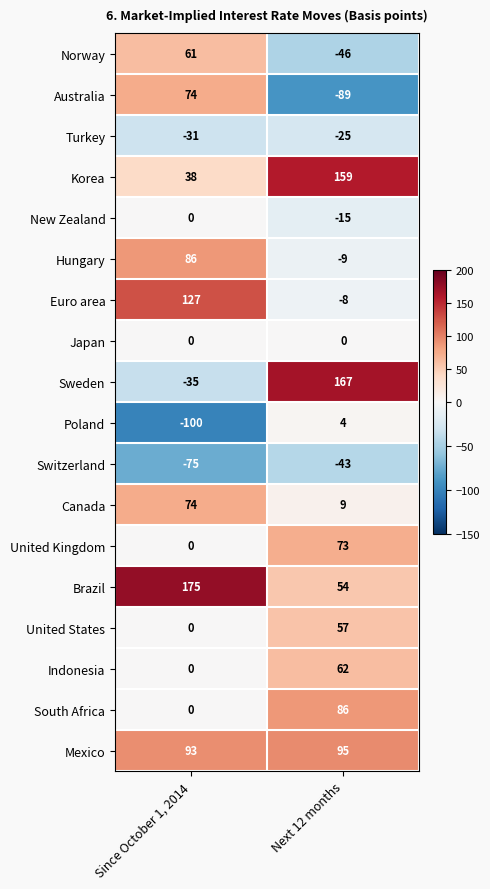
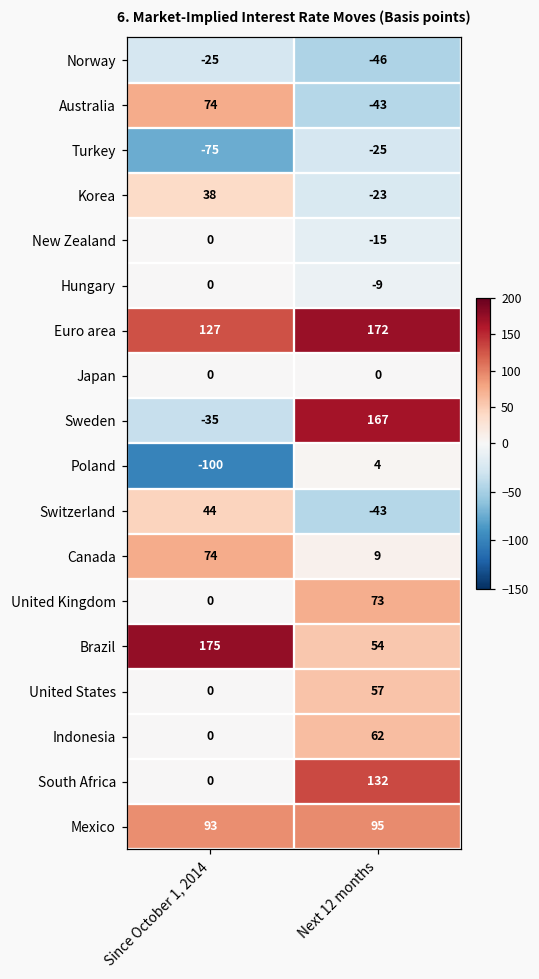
  {
    "Norway": {
-     "Since October 1, 2014": 61,
+     "Since October 1, 2014": -25,
      "Next 12 months": -46
    },
    "Australia": {
      "Since October 1, 2014": 74,
-     "Next 12 months": -89
+     "Next 12 months": -43
    },
    "Turkey": {
-     "Since October 1, 2014": -31,
+     "Since October 1, 2014": -75,
      "Next 12 months": -25
    },
    "Korea": {
      "Since October 1, 2014": 38,
-     "Next 12 months": 159
+     "Next 12 months": -23
    },
    "New Zealand": {
      "Since October 1, 2014": 0,
      "Next 12 months": -15
    },
    "Hungary": {
-     "Since October 1, 2014": 86,
+     "Since October 1, 2014": 0,
      "Next 12 months": -9
    },
    "Euro area": {
      "Since October 1, 2014": 127,
-     "Next 12 months": -8
+     "Next 12 months": 172
    },
    "Japan": {
      "Since October 1, 2014": 0,
      "Next 12 months": 0
    },
    "Sweden": {
      "Since October 1, 2014": -35,
      "Next 12 months": 167
    },
    "Poland": {
      "Since October 1, 2014": -100,
      "Next 12 months": 4
    },
    "Switzerland": {
-     "Since October 1, 2014": -75,
+     "Since October 1, 2014": 44,
      "Next 12 months": -43
    },
    "Canada": {
      "Since October 1, 2014": 74,
      "Next 12 months": 9
    },
    "United Kingdom": {
      "Since October 1, 2014": 0,
      "Next 12 months": 73
    },
    "Brazil": {
      "Since October 1, 2014": 175,
      "Next 12 months": 54
    },
    "United States": {
      "Since October 1, 2014": 0,
      "Next 12 months": 57
    },
    "Indonesia": {
      "Since October 1, 2014": 0,
      "Next 12 months": 62
    },
    "South Africa": {
      "Since October 1, 2014": 0,
-     "Next 12 months": 86
+     "Next 12 months": 132
    },
    "Mexico": {
      "Since October 1, 2014": 93,
      "Next 12 months": 95
    }
  }
